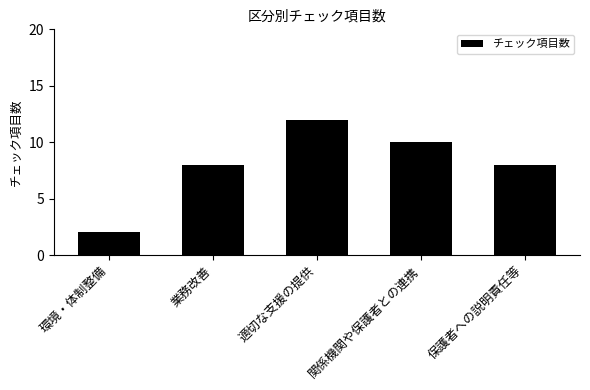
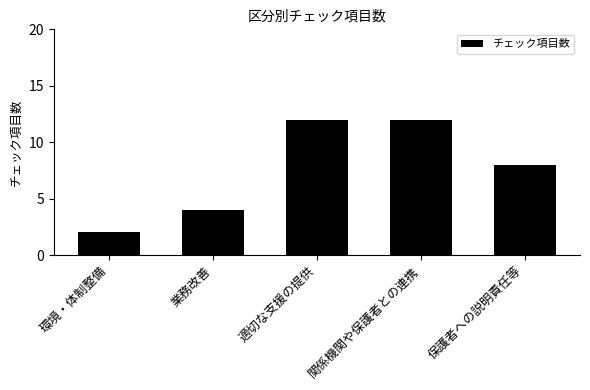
  {
    "環境・体制整備": 2,
-   "業務改善": 8,
+   "業務改善": 4,
    "適切な支援の提供": 12,
-   "関係機関や保護者との連携": 10,
+   "関係機関や保護者との連携": 12,
    "保護者への説明責任等": 8
  }
